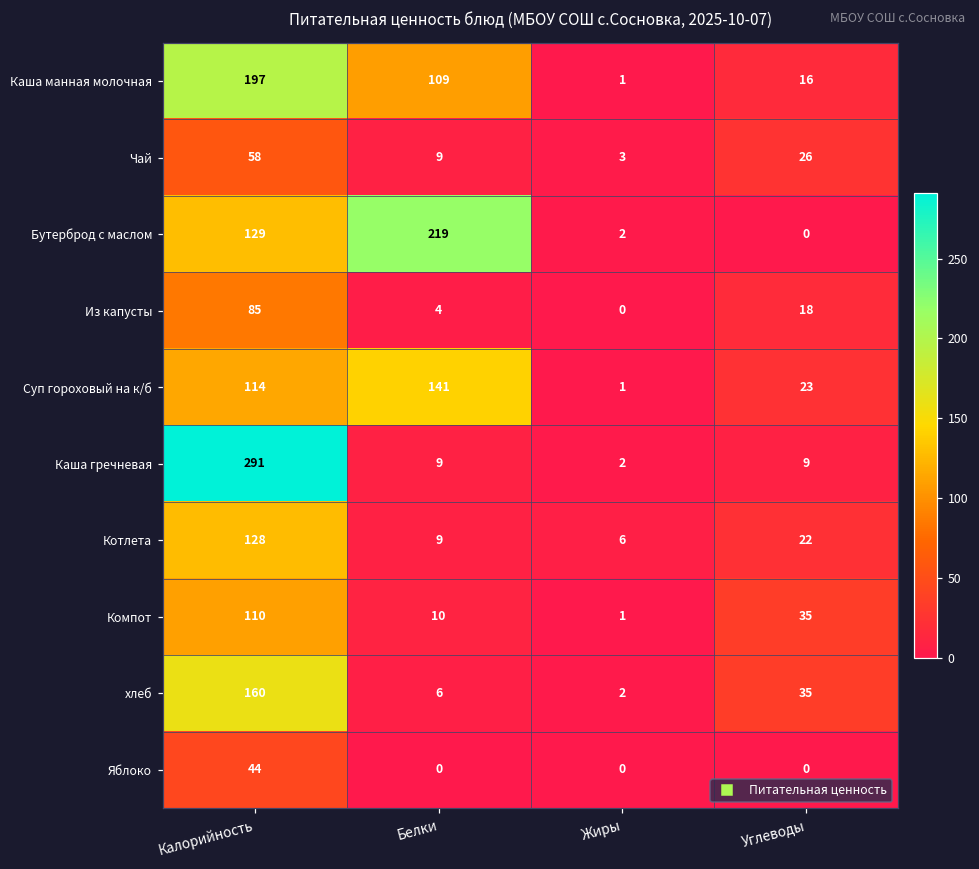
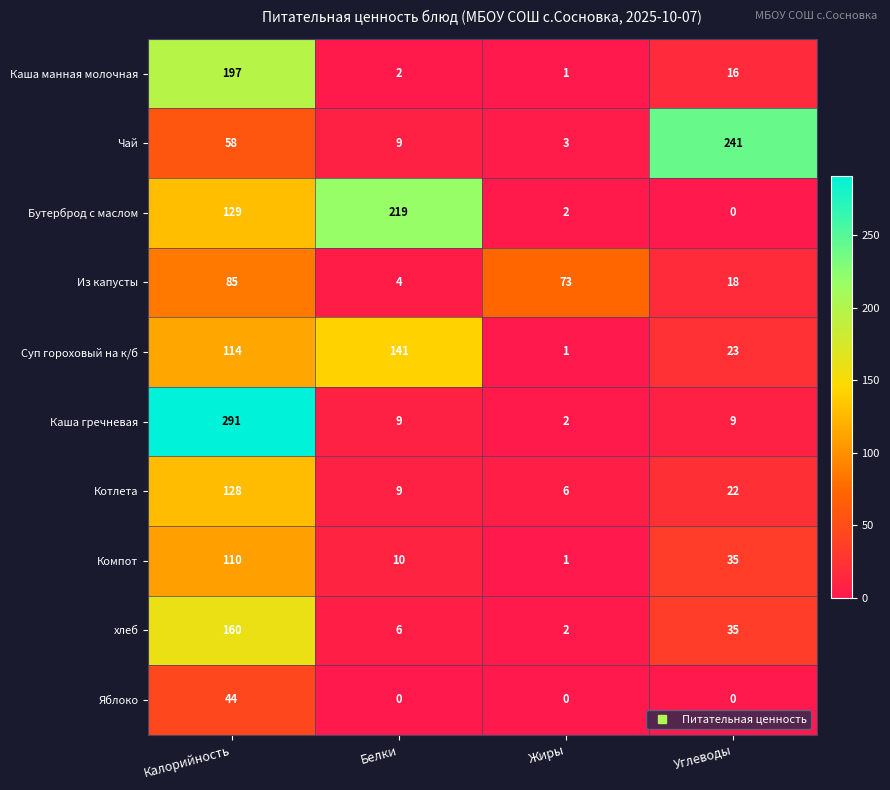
  {
    "Каша манная молочная": {
      "Калорийность": 197,
-     "Белки": 109,
+     "Белки": 2,
      "Жиры": 1,
      "Углеводы": 16
    },
    "Чай": {
      "Калорийность": 58,
      "Белки": 9,
      "Жиры": 3,
-     "Углеводы": 26
+     "Углеводы": 241
    },
    "Бутерброд с маслом": {
      "Калорийность": 129,
      "Белки": 219,
      "Жиры": 2,
      "Углеводы": 0
    },
    "Из капусты": {
      "Калорийность": 85,
      "Белки": 4,
-     "Жиры": 0,
+     "Жиры": 73,
      "Углеводы": 18
    },
    "Суп гороховый на к/б": {
      "Калорийность": 114,
      "Белки": 141,
      "Жиры": 1,
      "Углеводы": 23
    },
    "Каша гречневая": {
      "Калорийность": 291,
      "Белки": 9,
      "Жиры": 2,
      "Углеводы": 9
    },
    "Котлета": {
      "Калорийность": 128,
      "Белки": 9,
      "Жиры": 6,
      "Углеводы": 22
    },
    "Компот": {
      "Калорийность": 110,
      "Белки": 10,
      "Жиры": 1,
      "Углеводы": 35
    },
    "хлеб": {
      "Калорийность": 160,
      "Белки": 6,
      "Жиры": 2,
      "Углеводы": 35
    },
    "Яблоко": {
      "Калорийность": 44,
      "Белки": 0,
      "Жиры": 0,
      "Углеводы": 0
    }
  }
